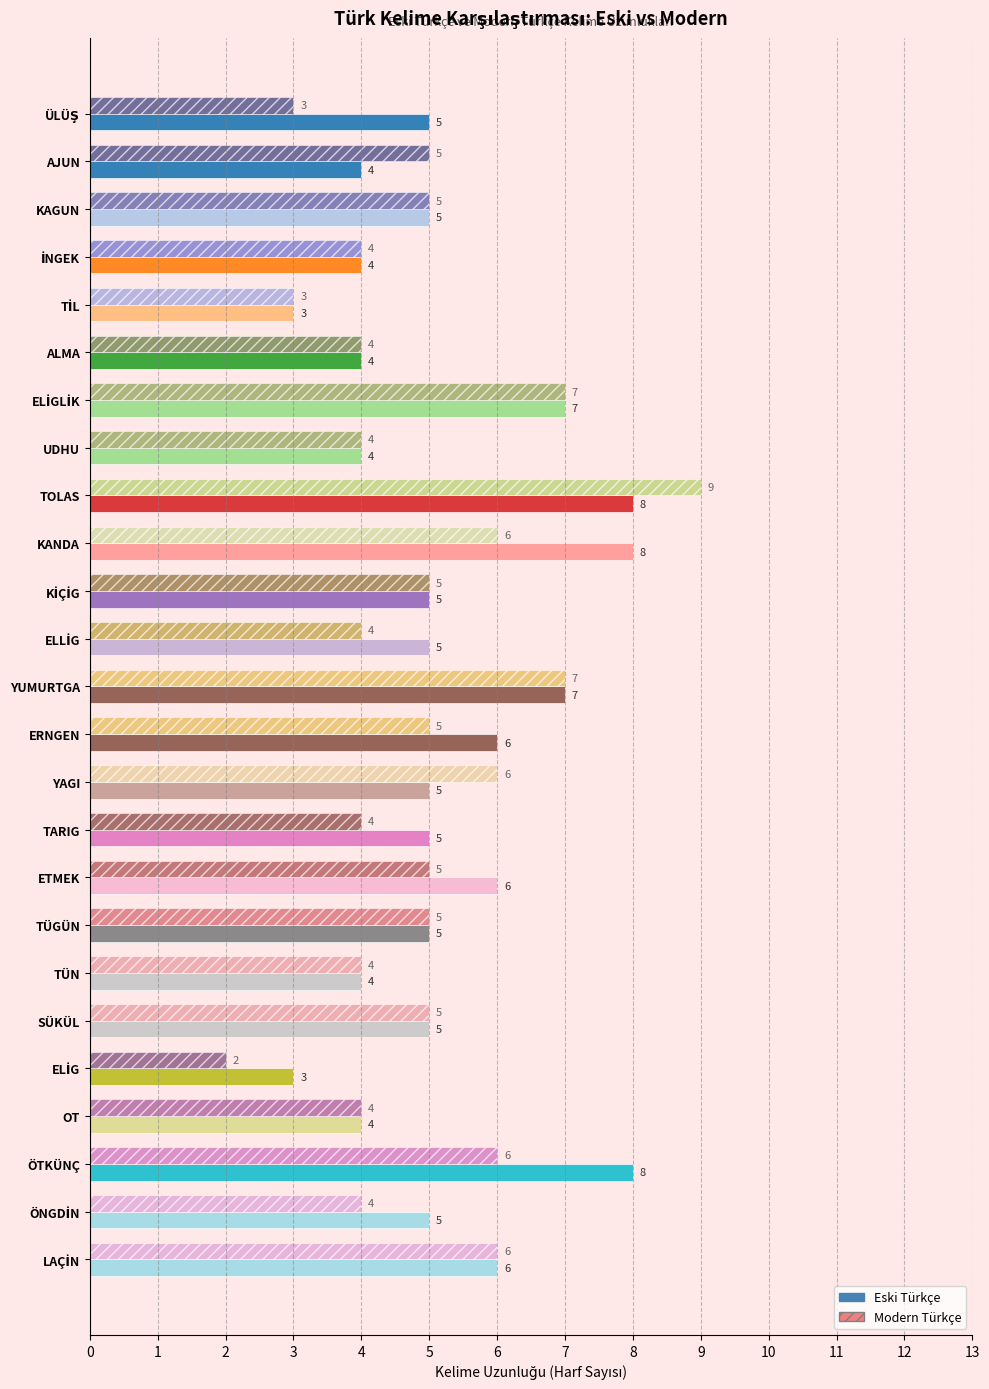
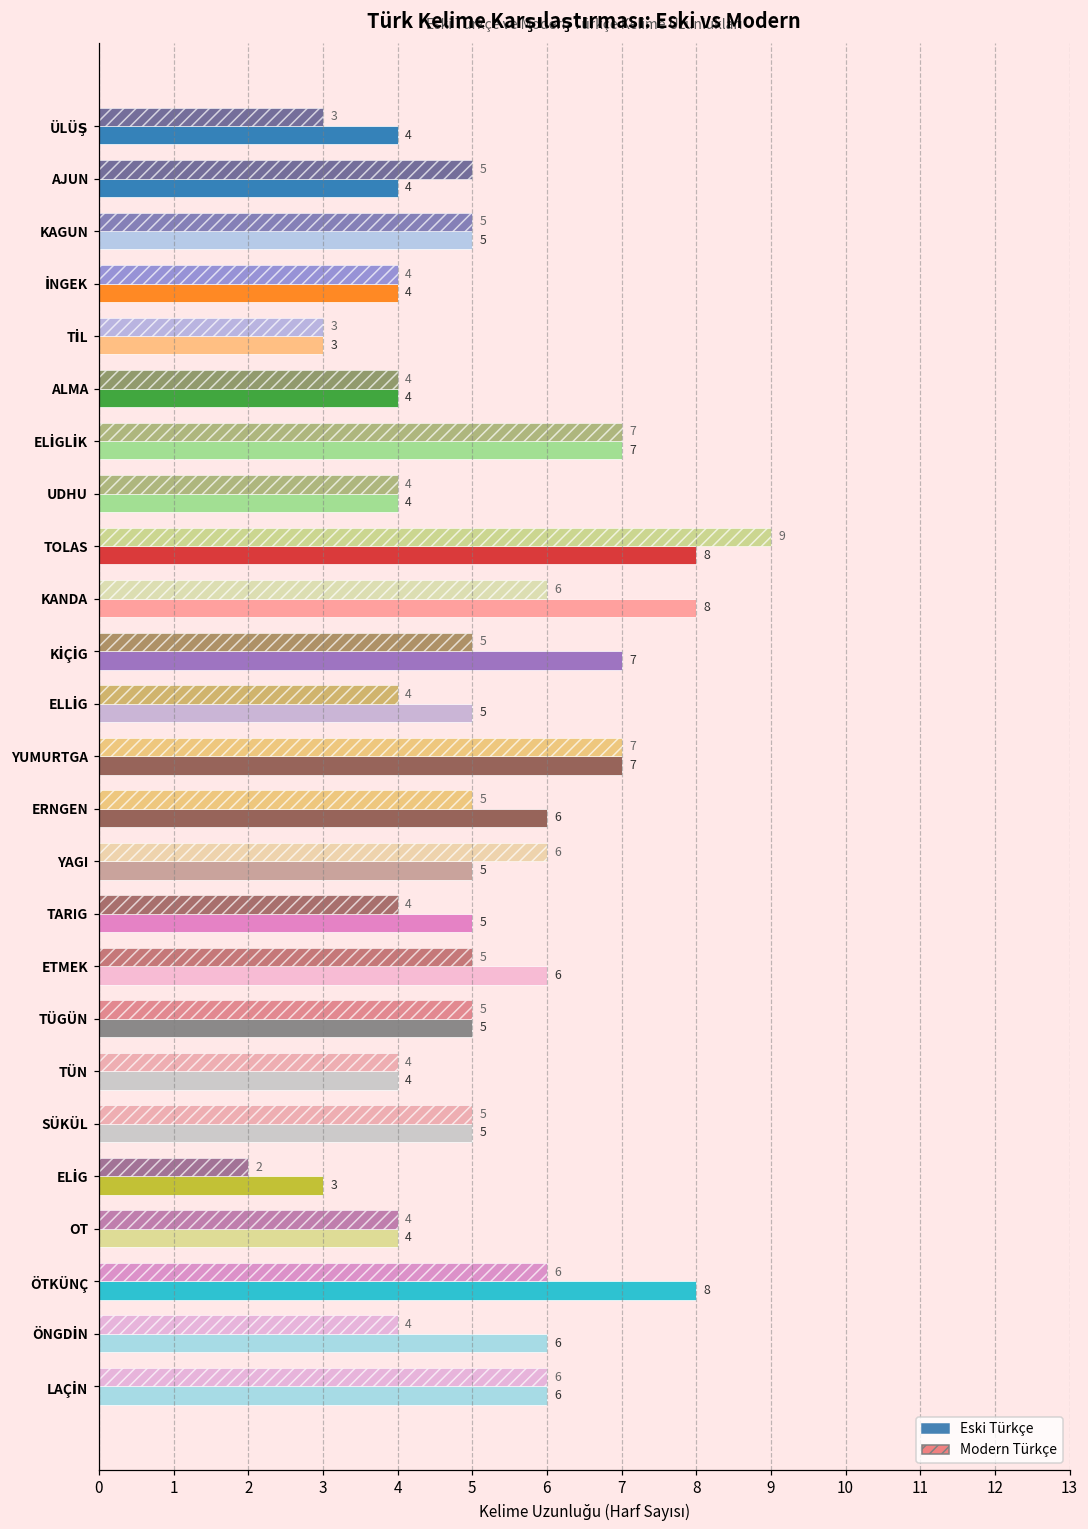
  {
    "Eski Türkçe": {
-     "ÜLÜŞ": 5,
+     "ÜLÜŞ": 4,
      "AJUN": 4,
      "KAGUN": 5,
      "İNGEK": 4,
      "TİL": 3,
      "ALMA": 4,
      "ELİGLİK": 7,
      "UDHU": 4,
      "TOLAS": 8,
      "KANDA": 8,
-     "KİÇİG": 5,
+     "KİÇİG": 7,
      "ELLİG": 5,
      "YUMURTGA": 7,
      "ERNGEN": 6,
      "YAGI": 5,
      "TARIG": 5,
      "ETMEK": 6,
      "TÜGÜN": 5,
      "TÜN": 4,
      "SÜKÜL": 5,
      "ELİG": 3,
      "OT": 4,
      "ÖTKÜNÇ": 8,
-     "ÖNGDİN": 5,
+     "ÖNGDİN": 6,
      "LAÇİN": 6
    }
  }
